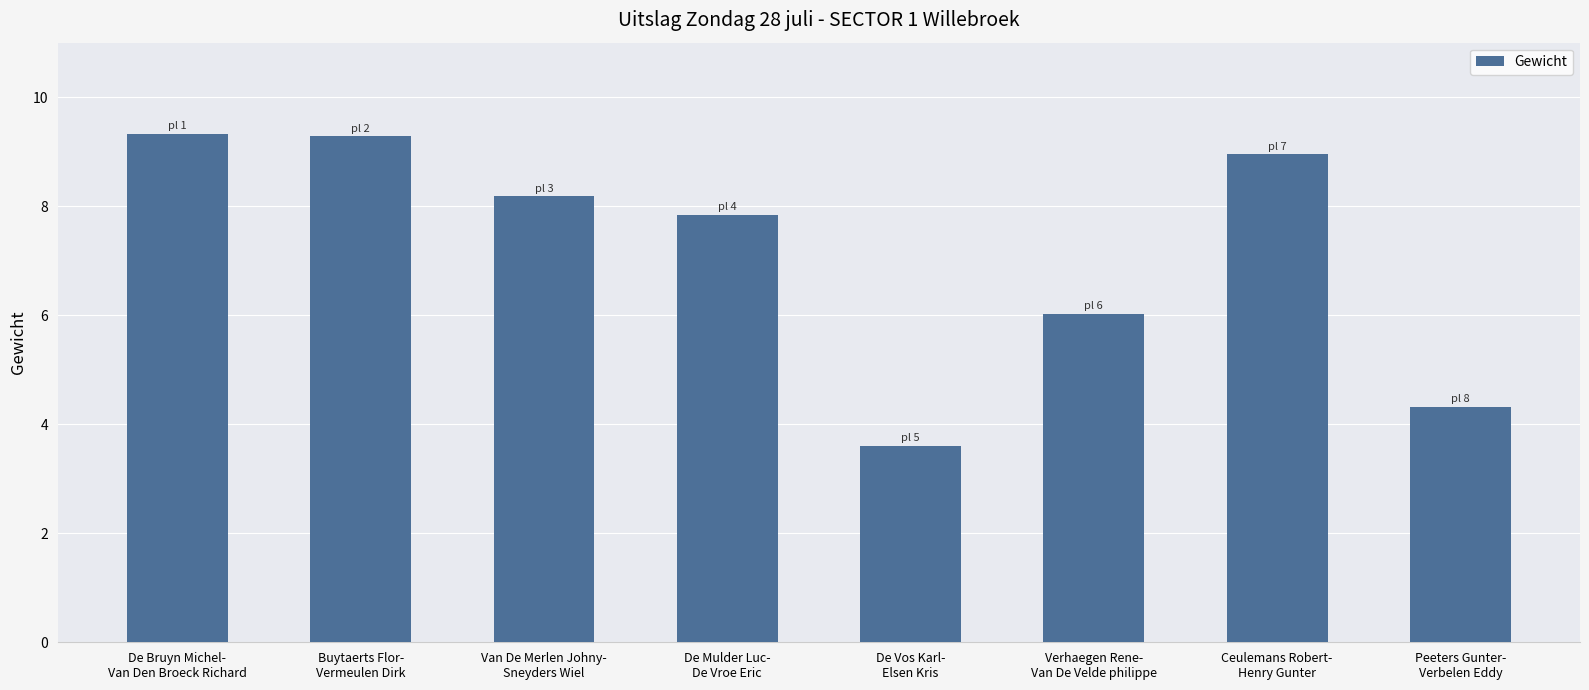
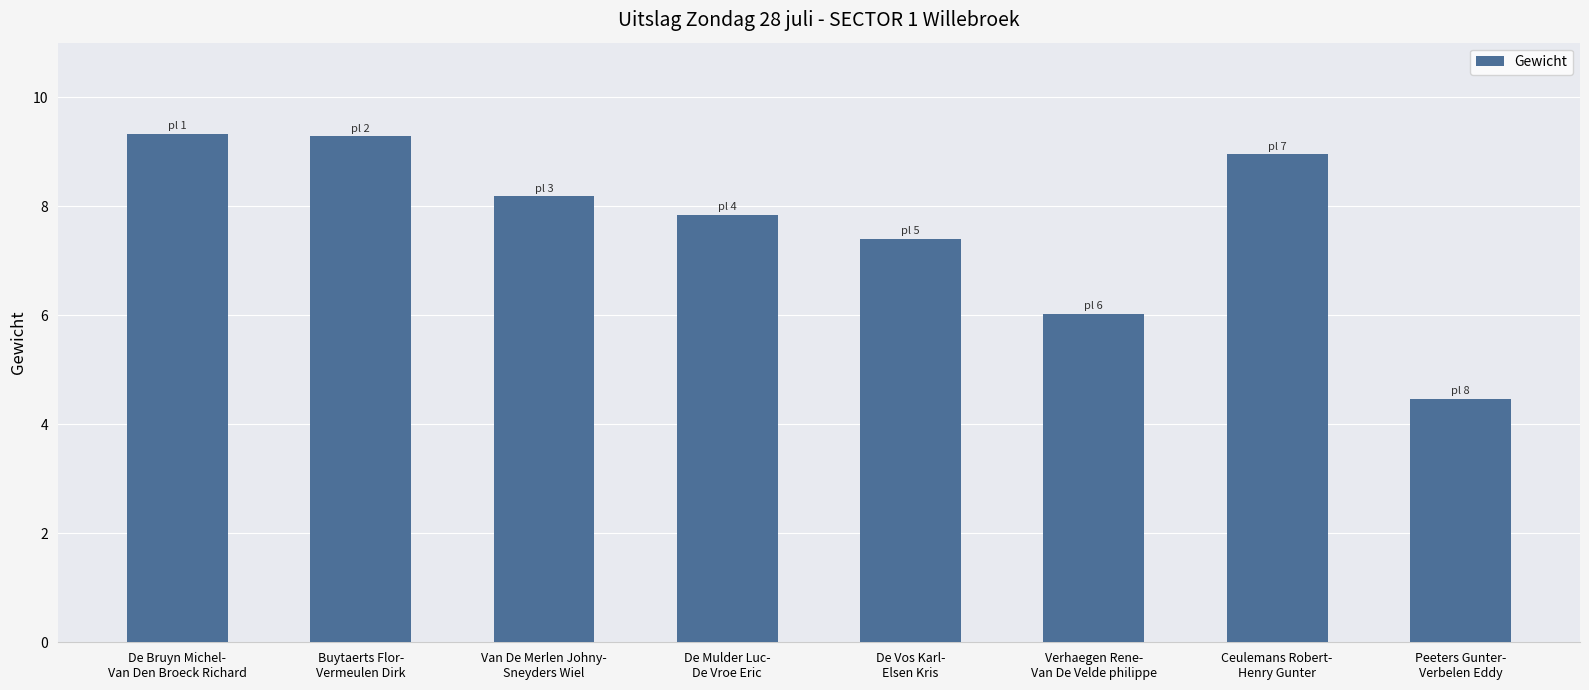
  {
-   "De Vos Karl- Elsen Kris": 3.6,
-   "Peeters Gunter- Verbelen Eddy": 4.3
+   "De Vos Karl- Elsen Kris": 7.4,
+   "Peeters Gunter- Verbelen Eddy": 4.5
  }
